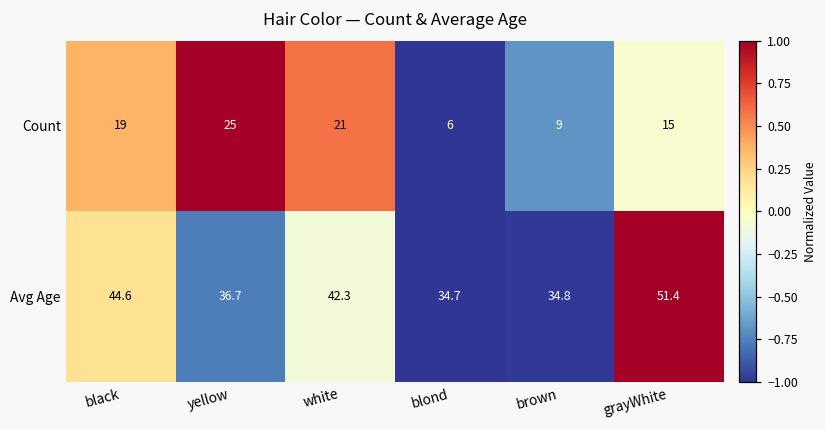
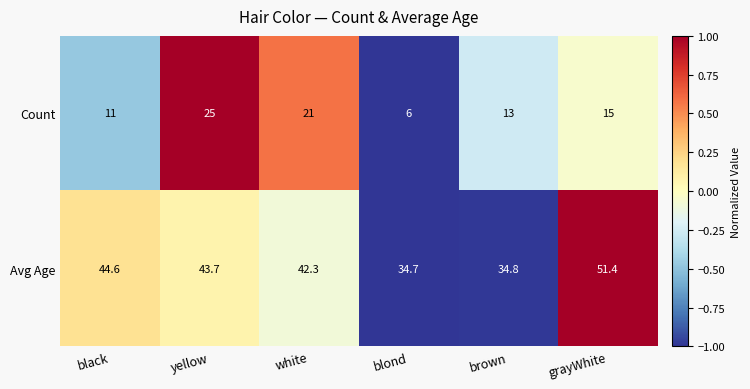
  {
    "Hair Color — Count & Average Age": {
      "Count": {
-       "black": 19,
+       "black": 11,
        "yellow": 25,
        "white": 21,
        "blond": 6,
-       "brown": 9,
+       "brown": 13,
        "grayWhite": 15
      },
      "Avg Age": {
        "black": 44.6,
-       "yellow": 36.7,
+       "yellow": 43.7,
        "white": 42.3,
        "blond": 34.7,
        "brown": 34.8,
        "grayWhite": 51.4
      }
    }
  }
